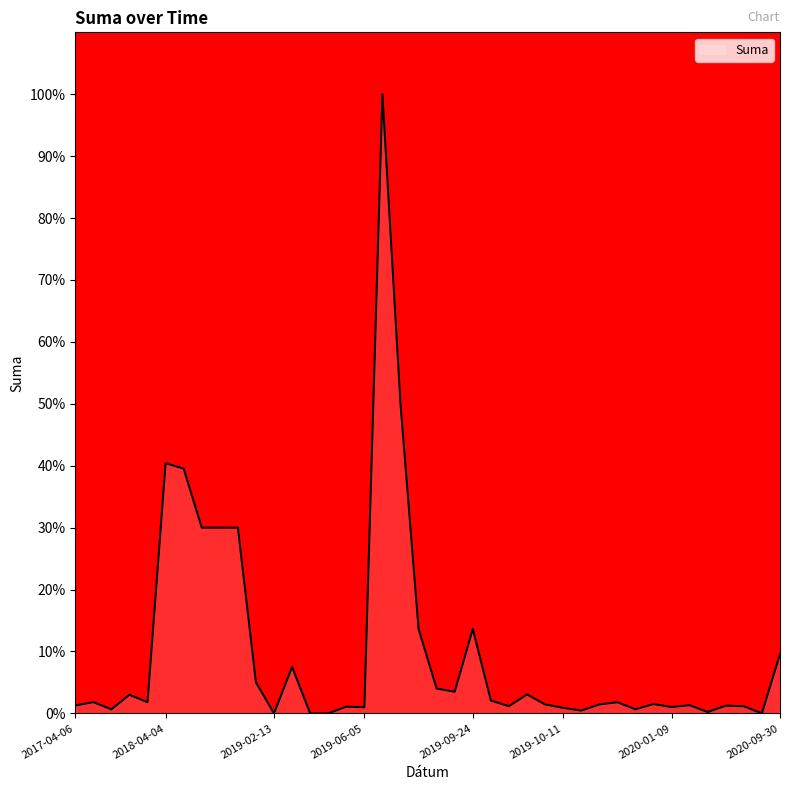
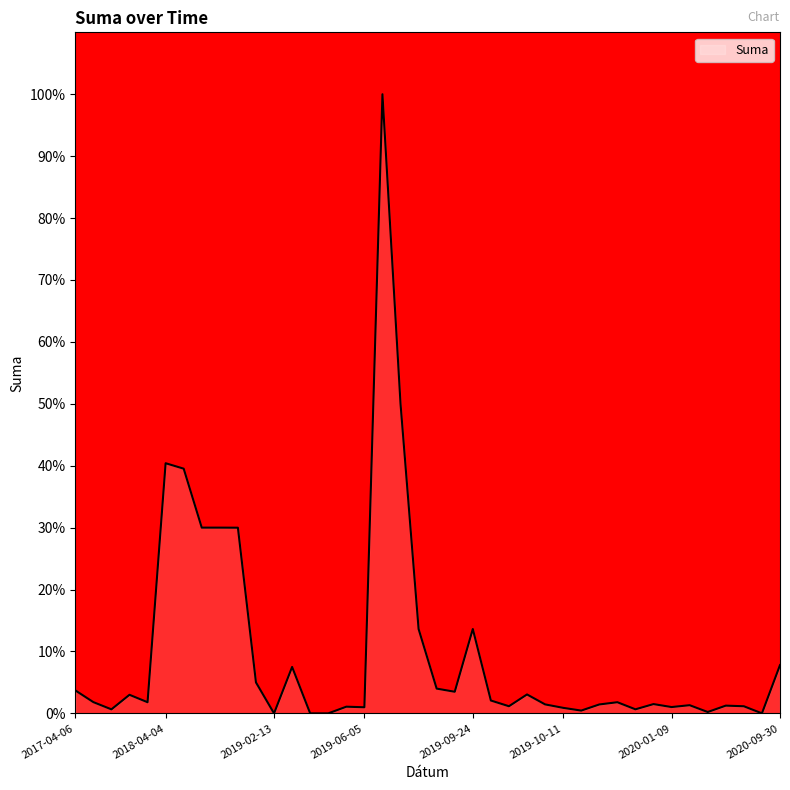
  {
-   "2017-04-06": "1%",
+   "2017-04-06": "4%",
    "2018-04-04": "40%",
    "2019-02-13": "0%",
    "2019-06-05": "1%",
    "2020-01-09": "1%",
-   "2020-09-30": "10%"
+   "2020-09-30": "8%"
  }
